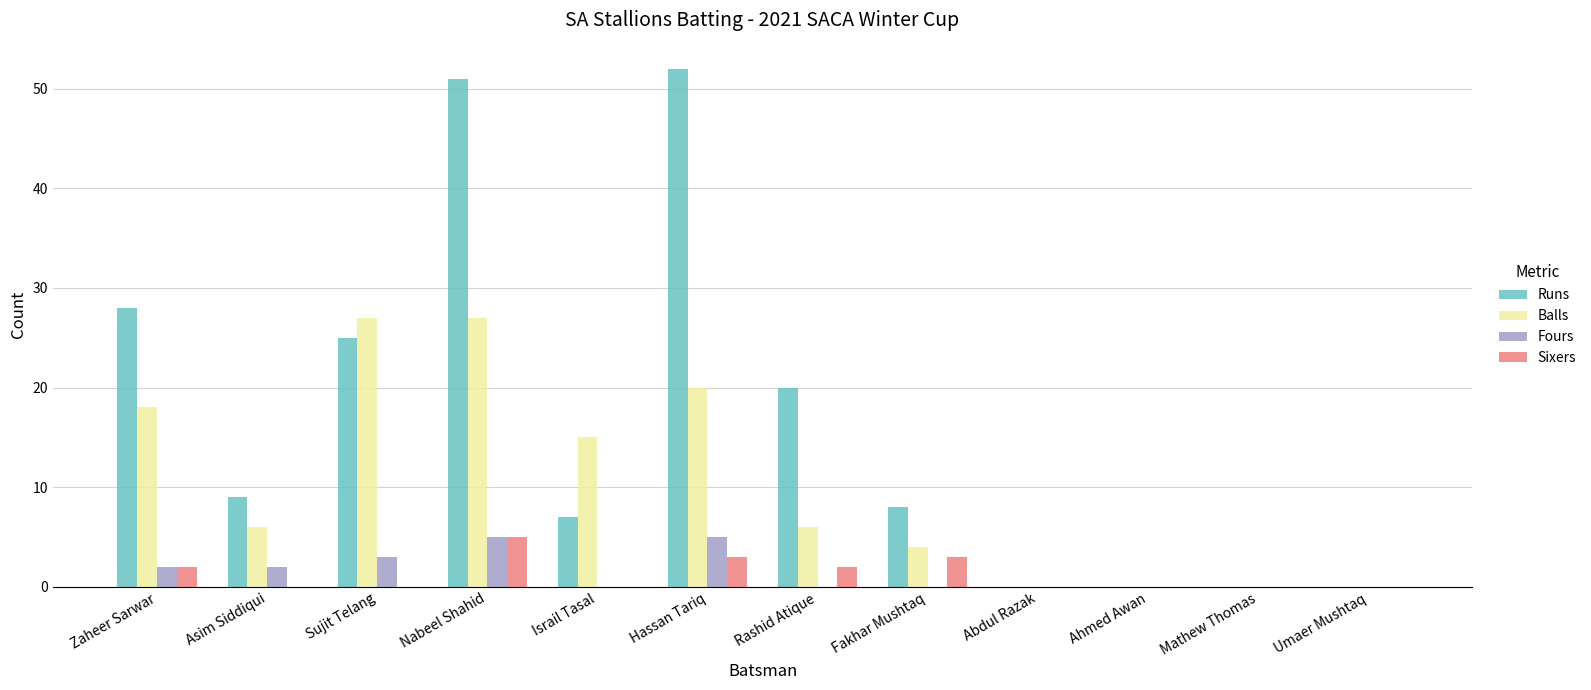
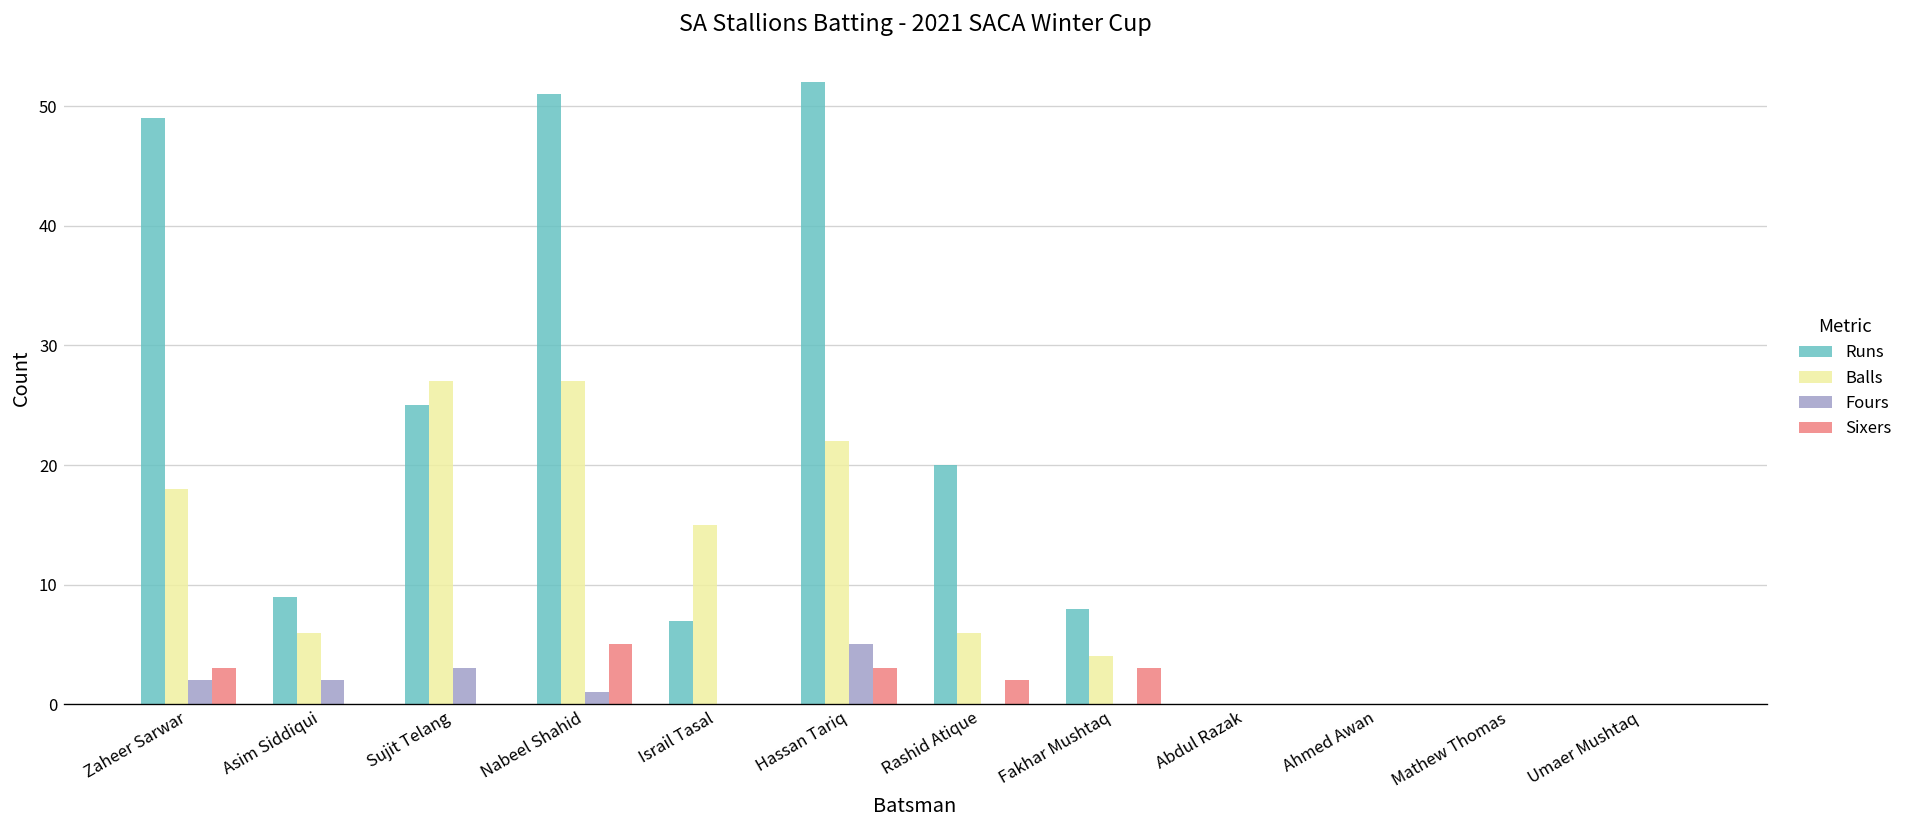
  {
    "Runs": {
-     "Zaheer Sarwar": 28,
+     "Zaheer Sarwar": 49,
      "Asim Siddiqui": 9,
      "Sujit Telang": 25,
      "Nabeel Shahid": 51,
      "Israil Tasal": 7,
      "Hassan Tariq": 52,
      "Rashid Atique": 20,
      "Fakhar Mushtaq": 8,
      "Abdul Razak": 0,
      "Ahmed Awan": 0,
      "Mathew Thomas": 0,
      "Umaer Mushtaq": 0
    },
    "Balls": {
      "Zaheer Sarwar": 18,
      "Asim Siddiqui": 6,
      "Sujit Telang": 27,
      "Nabeel Shahid": 27,
      "Israil Tasal": 15,
-     "Hassan Tariq": 20,
+     "Hassan Tariq": 22,
      "Rashid Atique": 6,
      "Fakhar Mushtaq": 4,
      "Abdul Razak": 0,
      "Ahmed Awan": 0,
      "Mathew Thomas": 0,
      "Umaer Mushtaq": 0
    },
    "Fours": {
      "Zaheer Sarwar": 2,
      "Asim Siddiqui": 2,
      "Sujit Telang": 3,
-     "Nabeel Shahid": 5,
+     "Nabeel Shahid": 1,
      "Israil Tasal": 0,
      "Hassan Tariq": 5,
      "Rashid Atique": 0,
      "Fakhar Mushtaq": 0,
      "Abdul Razak": 0,
      "Ahmed Awan": 0,
      "Mathew Thomas": 0,
      "Umaer Mushtaq": 0
    },
    "Sixers": {
-     "Zaheer Sarwar": 2,
+     "Zaheer Sarwar": 3,
      "Asim Siddiqui": 0,
      "Sujit Telang": 0,
      "Nabeel Shahid": 5,
      "Israil Tasal": 0,
      "Hassan Tariq": 3,
      "Rashid Atique": 2,
      "Fakhar Mushtaq": 3,
      "Abdul Razak": 0,
      "Ahmed Awan": 0,
      "Mathew Thomas": 0,
      "Umaer Mushtaq": 0
    }
  }
